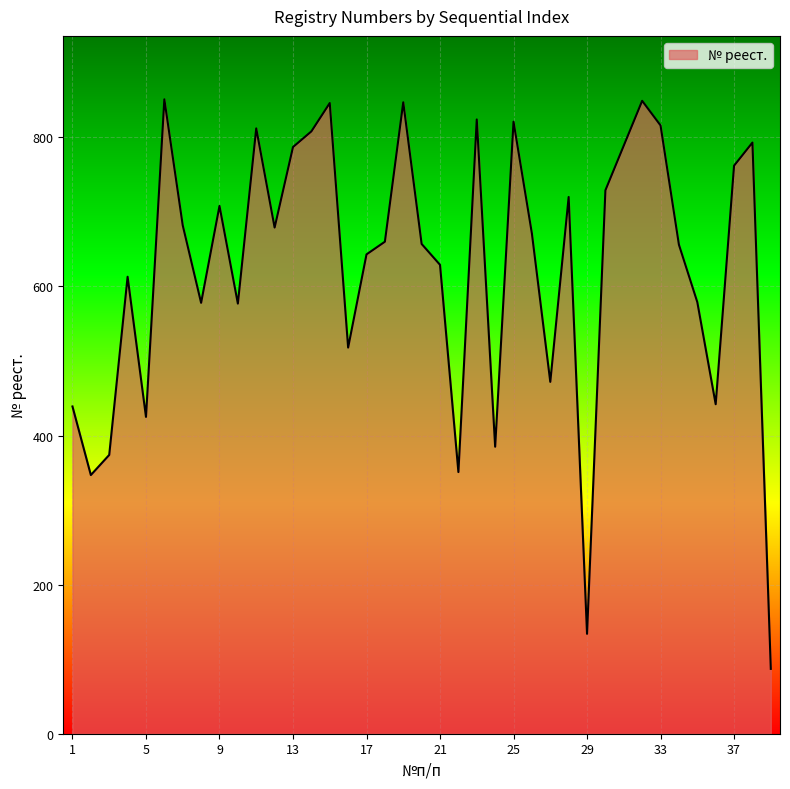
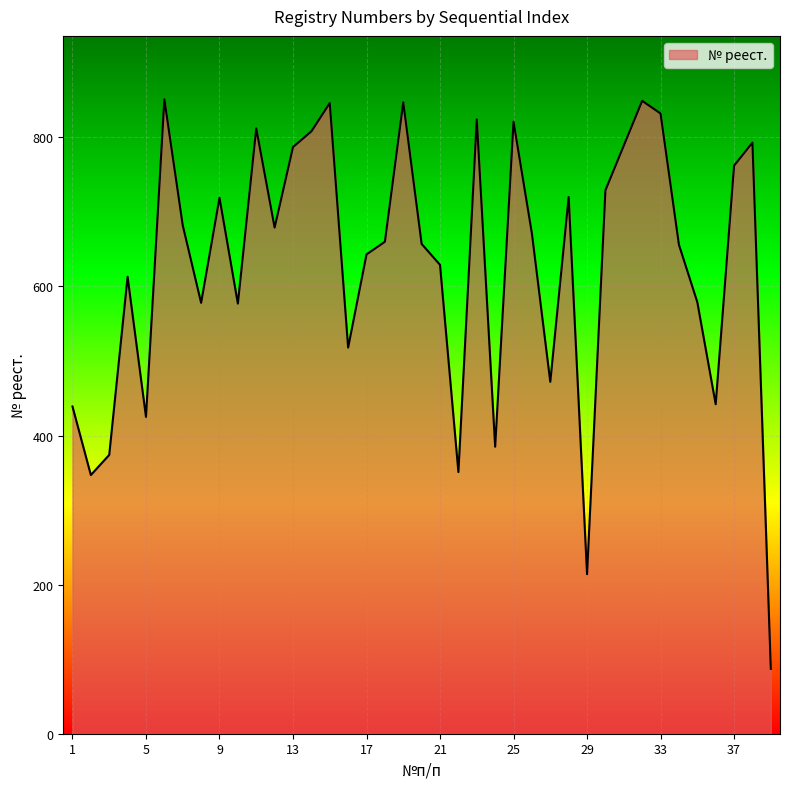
  {
    "1": 440,
    "5": 430,
-   "9": 710,
+   "9": 720,
    "13": 790,
    "17": 640,
    "21": 630,
    "25": 820,
-   "29": 130,
-   "33": 820,
+   "29": 210,
+   "33": 830,
    "37": 760
  }
